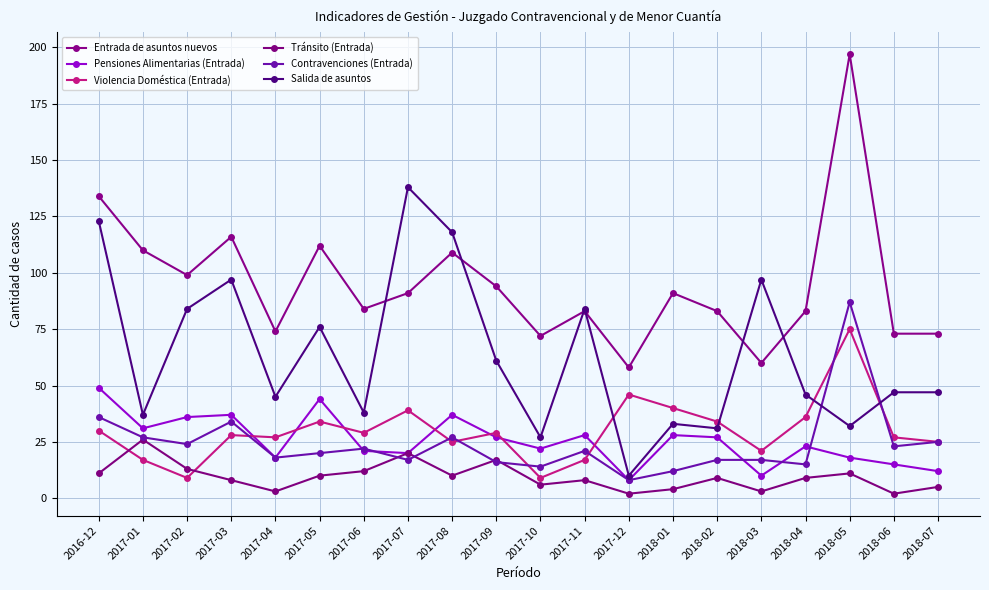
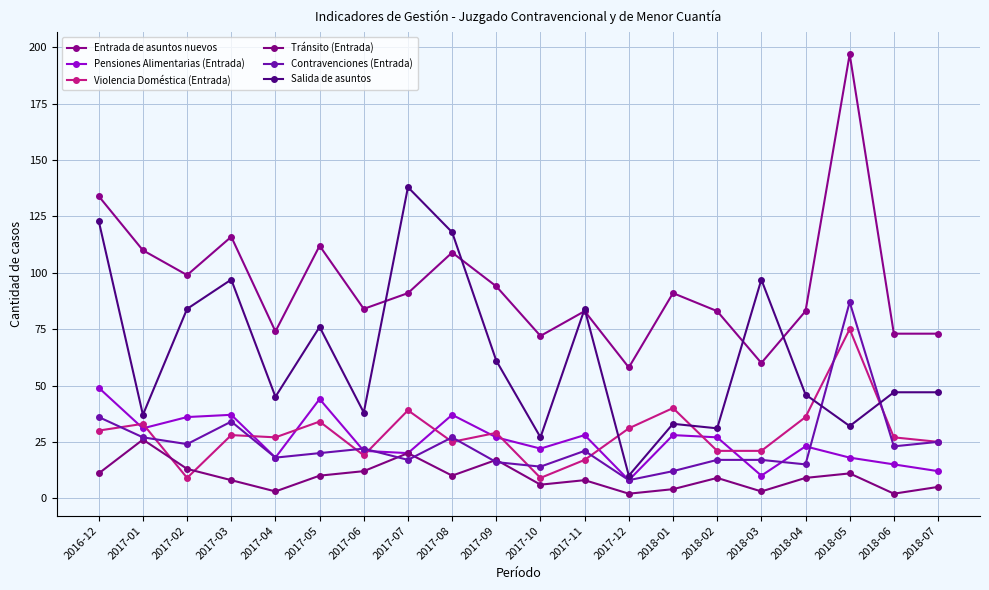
  {
    "Violencia Doméstica (Entrada)": {
      "2016-12": 30,
-     "2017-01": 17,
+     "2017-01": 33,
      "2017-02": 9,
      "2017-03": 28,
      "2017-04": 27,
      "2017-05": 34,
-     "2017-06": 29,
+     "2017-06": 19,
      "2017-07": 39,
      "2017-08": 25,
      "2017-09": 29,
      "2017-10": 9,
      "2017-11": 17,
-     "2017-12": 46,
+     "2017-12": 31,
      "2018-01": 40,
-     "2018-02": 34,
+     "2018-02": 21,
      "2018-03": 21,
      "2018-04": 36,
      "2018-05": 75,
      "2018-06": 27
    }
  }
